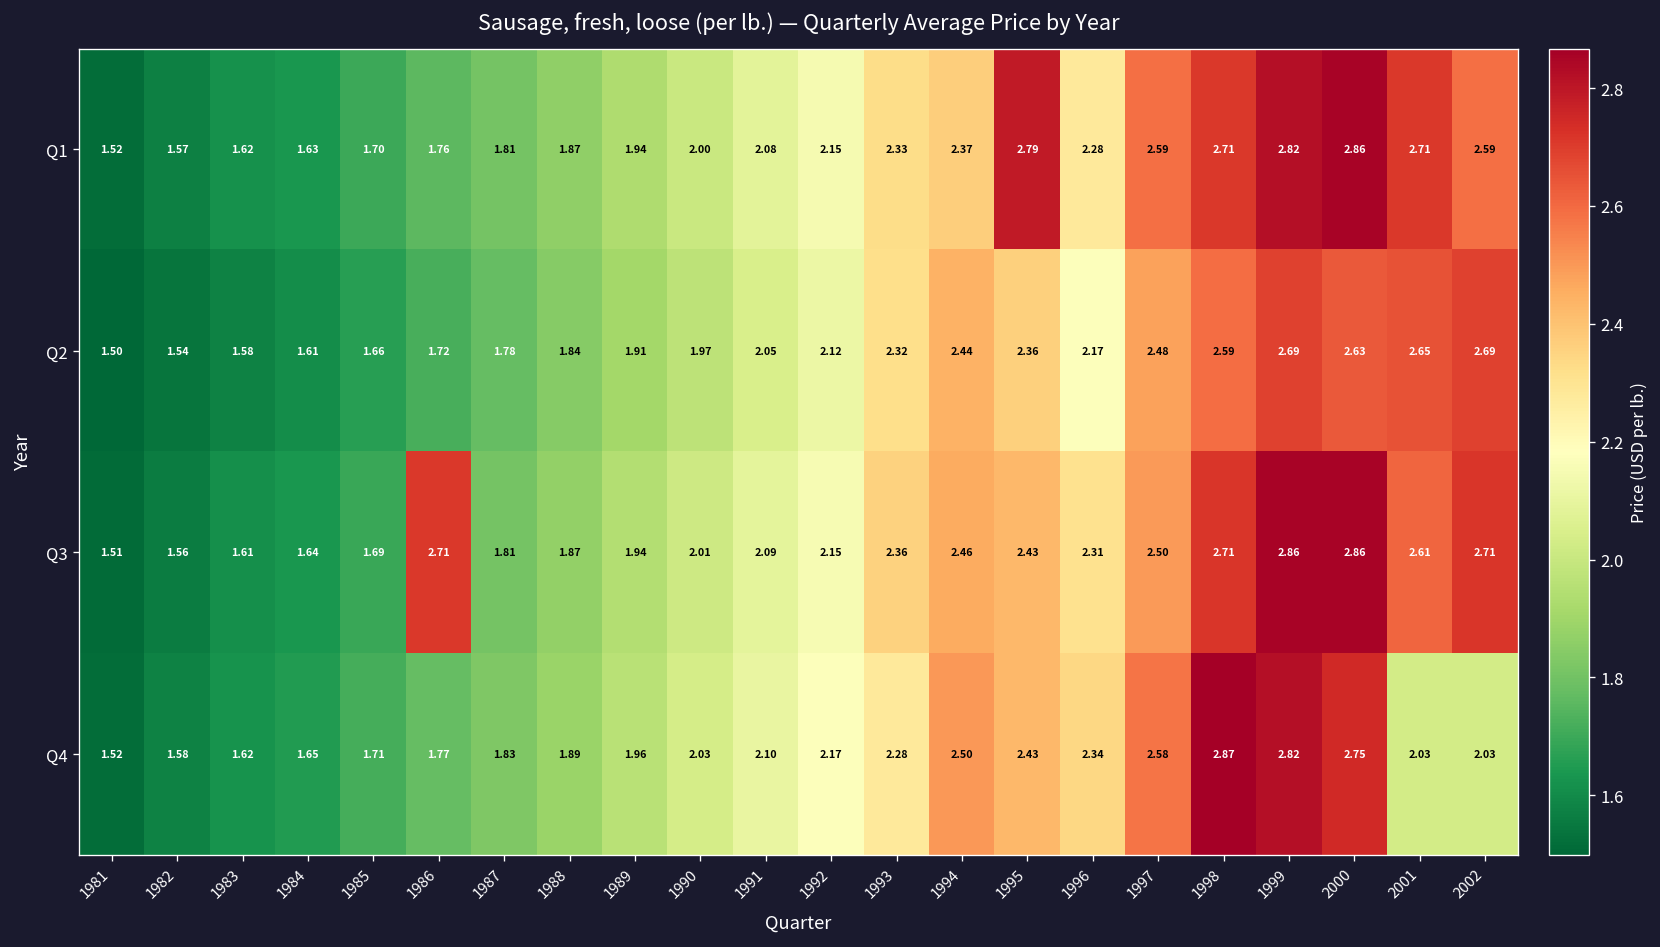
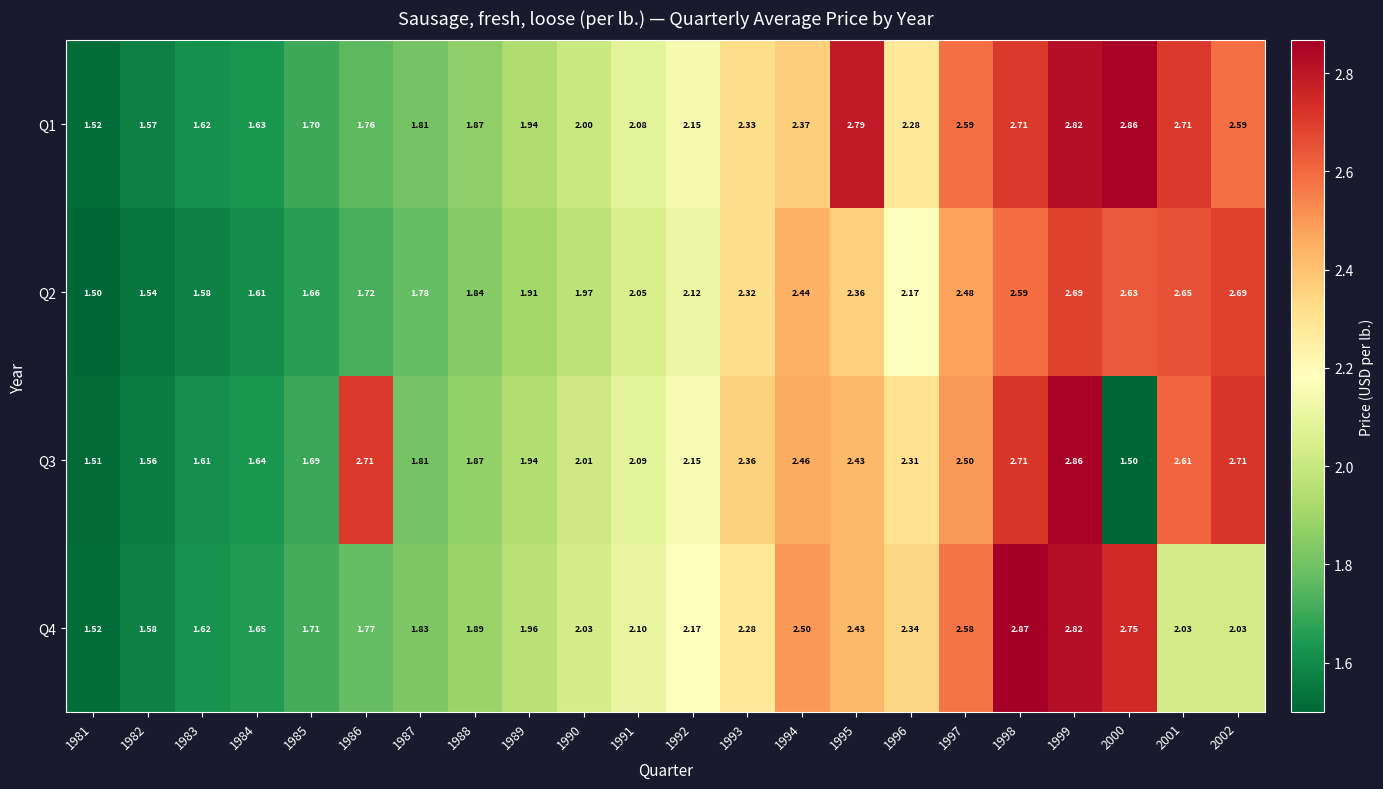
  {
    "Q1": {
      "1981": 1.52,
      "1982": 1.57,
      "1983": 1.62,
      "1984": 1.63,
      "1985": 1.70,
      "1986": 1.76,
      "1987": 1.81,
      "1988": 1.87,
      "1989": 1.94,
      "1990": 2.00,
      "1991": 2.08,
      "1992": 2.15,
      "1993": 2.33,
      "1994": 2.37,
      "1995": 2.79,
      "1996": 2.28,
      "1997": 2.59,
      "1998": 2.71,
      "1999": 2.82,
      "2000": 2.86,
      "2001": 2.71,
      "2002": 2.59
    },
    "Q2": {
      "1981": 1.50,
      "1982": 1.54,
      "1983": 1.58,
      "1984": 1.61,
      "1985": 1.66,
      "1986": 1.72,
      "1987": 1.78,
      "1988": 1.84,
      "1989": 1.91,
      "1990": 1.97,
      "1991": 2.05,
      "1992": 2.12,
      "1993": 2.32,
      "1994": 2.44,
      "1995": 2.36,
      "1996": 2.17,
      "1997": 2.48,
      "1998": 2.59,
      "1999": 2.69,
      "2000": 2.63,
      "2001": 2.65,
      "2002": 2.69
    },
    "Q3": {
      "1981": 1.51,
      "1982": 1.56,
      "1983": 1.61,
      "1984": 1.64,
      "1985": 1.69,
      "1986": 2.71,
      "1987": 1.81,
      "1988": 1.87,
      "1989": 1.94,
      "1990": 2.01,
      "1991": 2.09,
      "1992": 2.15,
      "1993": 2.36,
      "1994": 2.46,
      "1995": 2.43,
      "1996": 2.31,
      "1997": 2.50,
      "1998": 2.71,
      "1999": 2.86,
-     "2000": 2.86,
+     "2000": 1.50,
      "2001": 2.61,
      "2002": 2.71
    },
    "Q4": {
      "1981": 1.52,
      "1982": 1.58,
      "1983": 1.62,
      "1984": 1.65,
      "1985": 1.71,
      "1986": 1.77,
      "1987": 1.83,
      "1988": 1.89,
      "1989": 1.96,
      "1990": 2.03,
      "1991": 2.10,
      "1992": 2.17,
      "1993": 2.28,
      "1994": 2.50,
      "1995": 2.43,
      "1996": 2.34,
      "1997": 2.58,
      "1998": 2.87,
      "1999": 2.82,
      "2000": 2.75,
      "2001": 2.03,
      "2002": 2.03
    }
  }
